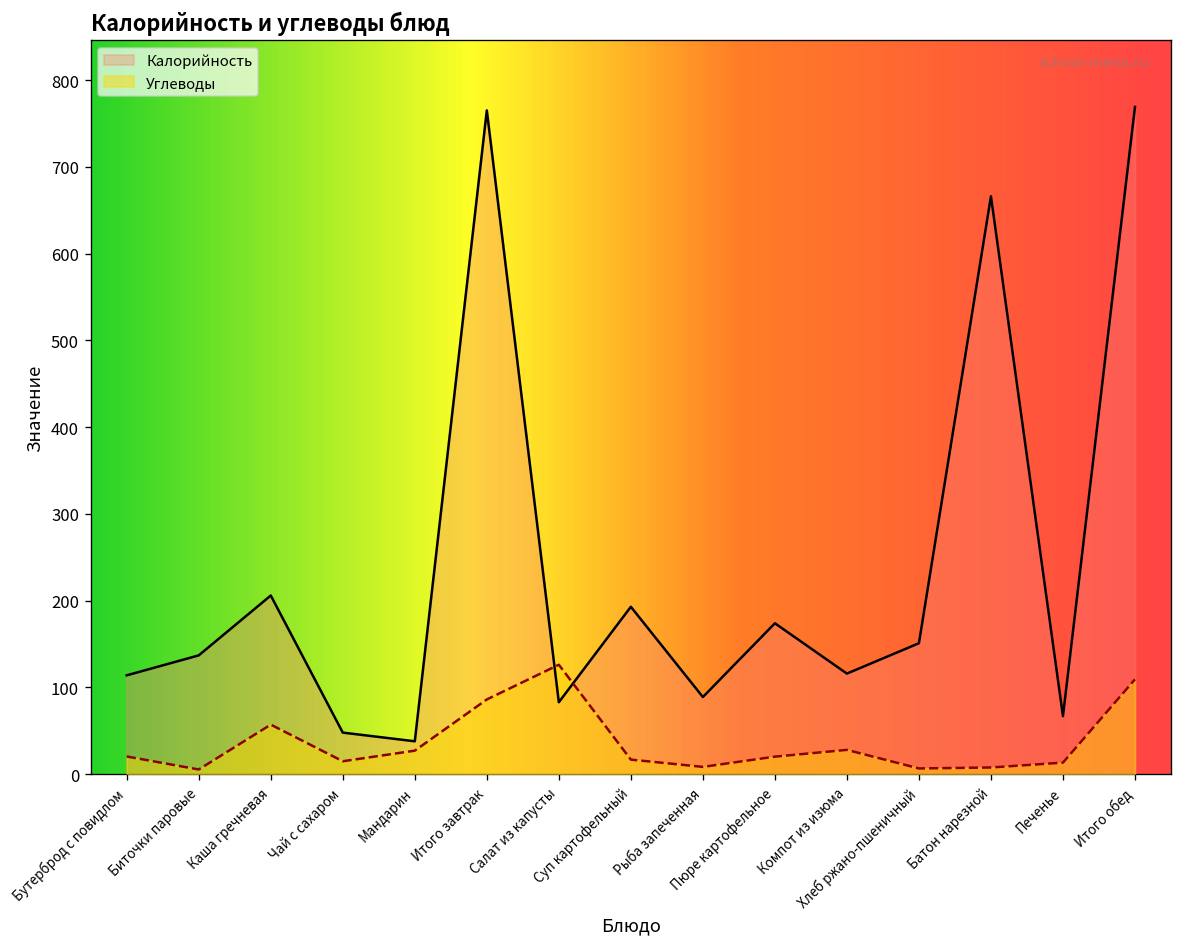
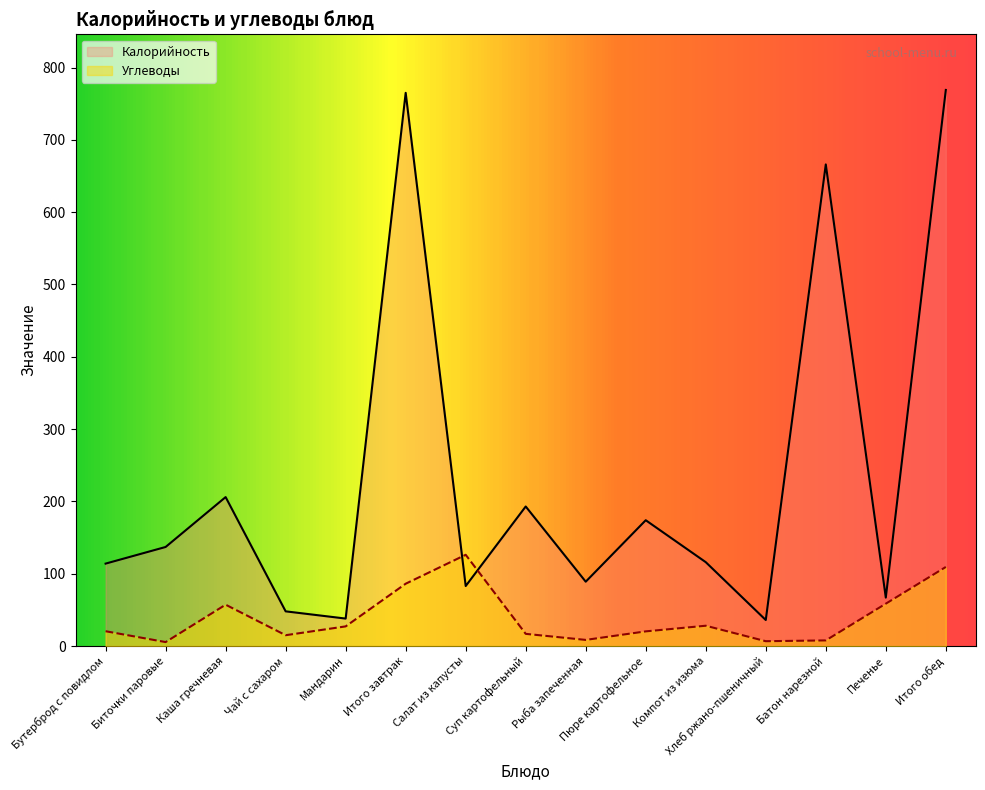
  {
    "Калорийность": {
      "Бутерброд с повидлом": 110,
      "Биточки паровые": 140,
      "Каша гречневая": 210,
      "Чай с сахаром": 50,
      "Мандарин": 40,
      "Итого завтрак": 770,
      "Салат из капусты": 80,
      "Суп картофельный": 190,
      "Рыба запеченная": 90,
      "Пюре картофельное": 170,
      "Компот из изюма": 120,
-     "Хлеб ржано-пшеничный": 150,
+     "Хлеб ржано-пшеничный": 40,
      "Батон нарезной": 670,
      "Печенье": 70,
      "Итого обед": 770
    },
    "Углеводы": {
      "Бутерброд с повидлом": 20,
      "Биточки паровые": 10,
      "Каша гречневая": 60,
      "Чай с сахаром": 20,
      "Мандарин": 30,
      "Итого завтрак": 90,
      "Салат из капусты": 130,
      "Суп картофельный": 20,
      "Рыба запеченная": 10,
      "Пюре картофельное": 20,
      "Компот из изюма": 30,
      "Хлеб ржано-пшеничный": 10,
      "Батон нарезной": 10,
-     "Печенье": 10,
+     "Печенье": 60,
      "Итого обед": 110
    }
  }
